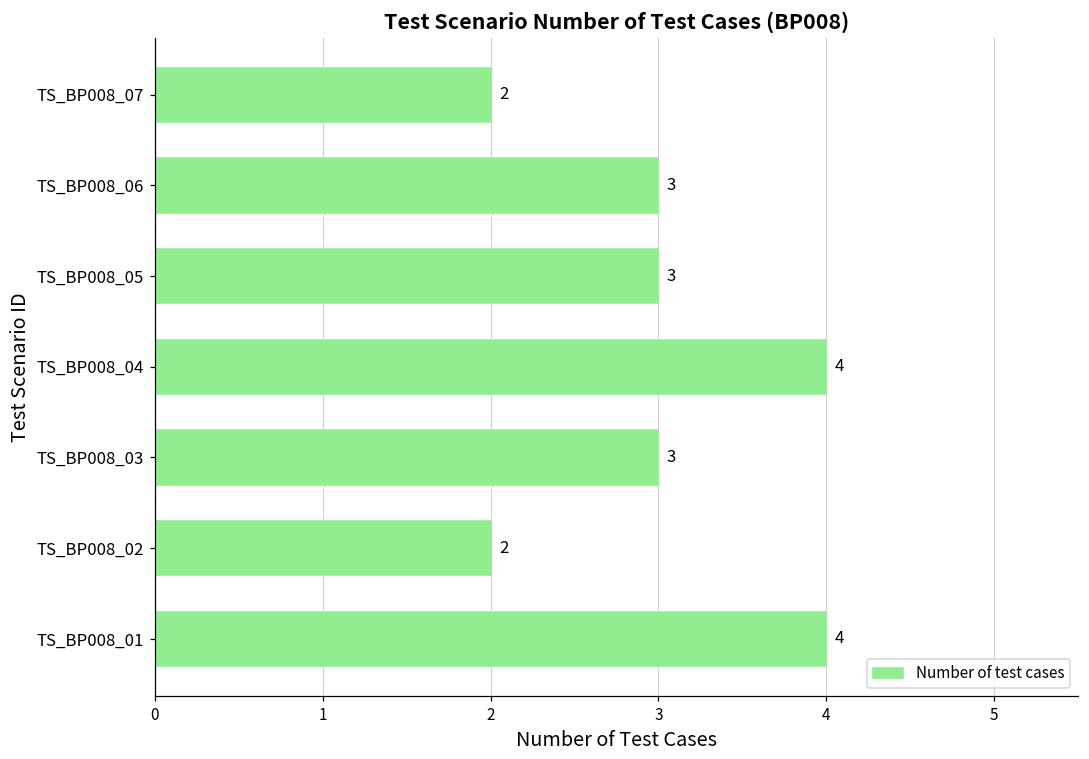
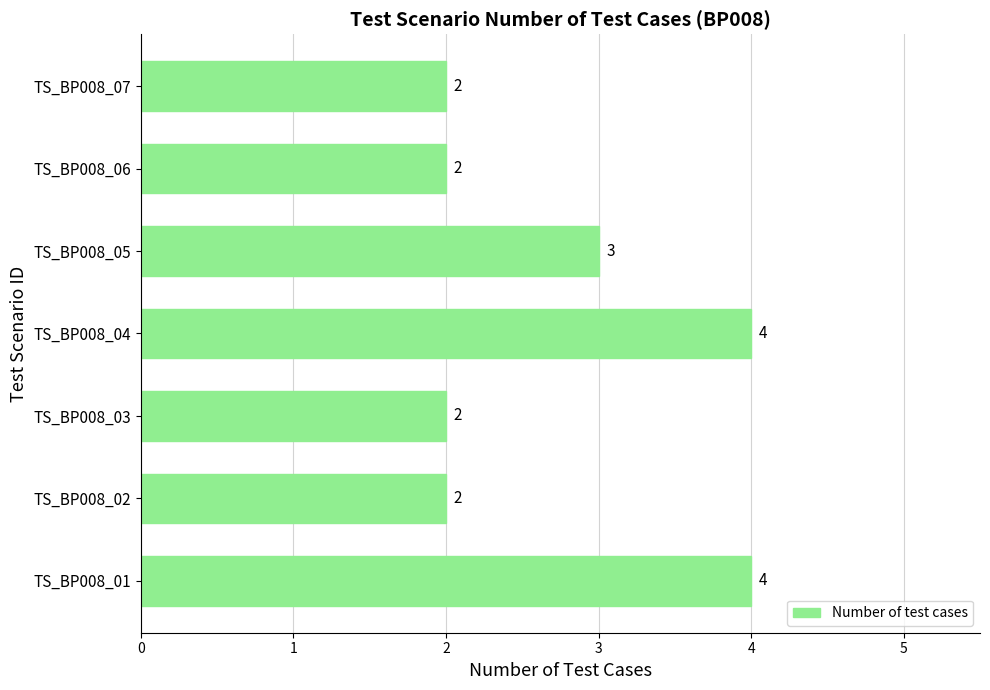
  {
    "TS_BP008_07": 2,
-   "TS_BP008_06": 3,
+   "TS_BP008_06": 2,
    "TS_BP008_05": 3,
    "TS_BP008_04": 4,
-   "TS_BP008_03": 3,
+   "TS_BP008_03": 2,
    "TS_BP008_02": 2,
    "TS_BP008_01": 4
  }
